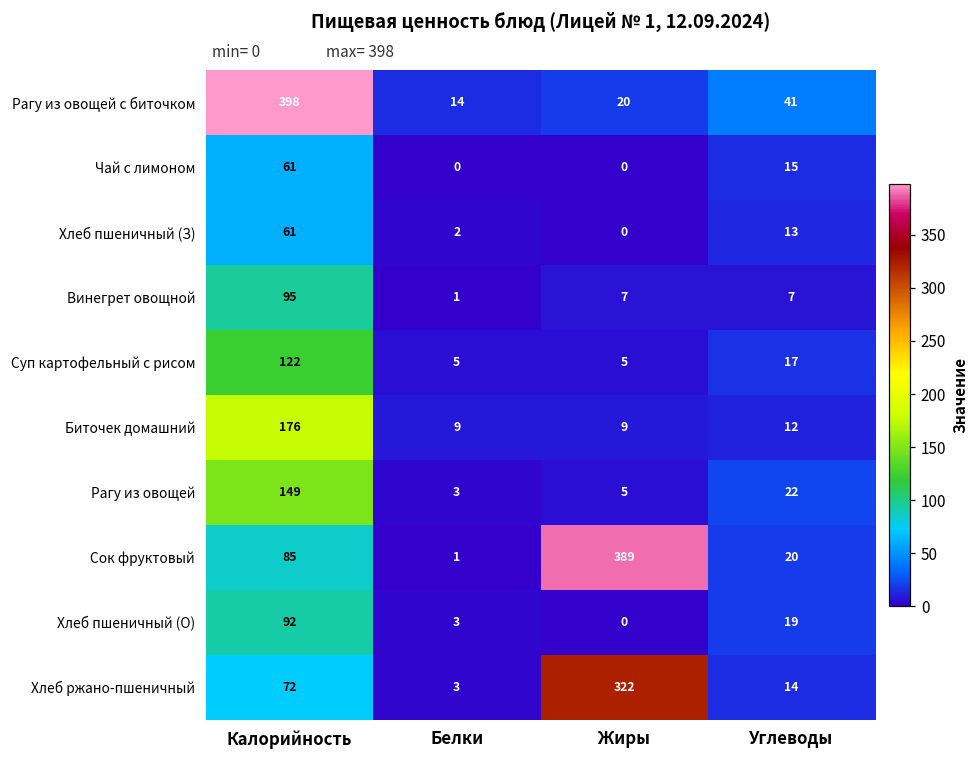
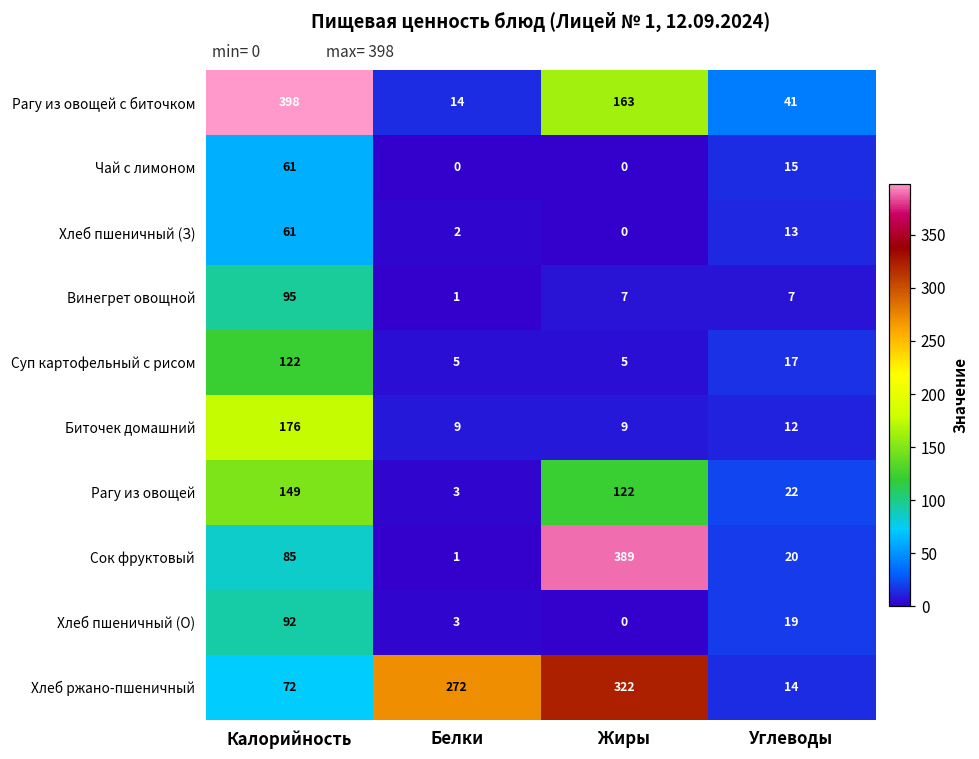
  {
    "Рагу из овощей с биточком": {
      "Калорийность": 398,
      "Белки": 14,
-     "Жиры": 20,
+     "Жиры": 163,
      "Углеводы": 41
    },
    "Чай с лимоном": {
      "Калорийность": 61,
      "Белки": 0,
      "Жиры": 0,
      "Углеводы": 15
    },
    "Хлеб пшеничный (З)": {
      "Калорийность": 61,
      "Белки": 2,
      "Жиры": 0,
      "Углеводы": 13
    },
    "Винегрет овощной": {
      "Калорийность": 95,
      "Белки": 1,
      "Жиры": 7,
      "Углеводы": 7
    },
    "Суп картофельный с рисом": {
      "Калорийность": 122,
      "Белки": 5,
      "Жиры": 5,
      "Углеводы": 17
    },
    "Биточек домашний": {
      "Калорийность": 176,
      "Белки": 9,
      "Жиры": 9,
      "Углеводы": 12
    },
    "Рагу из овощей": {
      "Калорийность": 149,
      "Белки": 3,
-     "Жиры": 5,
+     "Жиры": 122,
      "Углеводы": 22
    },
    "Сок фруктовый": {
      "Калорийность": 85,
      "Белки": 1,
      "Жиры": 389,
      "Углеводы": 20
    },
    "Хлеб пшеничный (О)": {
      "Калорийность": 92,
      "Белки": 3,
      "Жиры": 0,
      "Углеводы": 19
    },
    "Хлеб ржано-пшеничный": {
      "Калорийность": 72,
-     "Белки": 3,
+     "Белки": 272,
      "Жиры": 322,
      "Углеводы": 14
    }
  }
